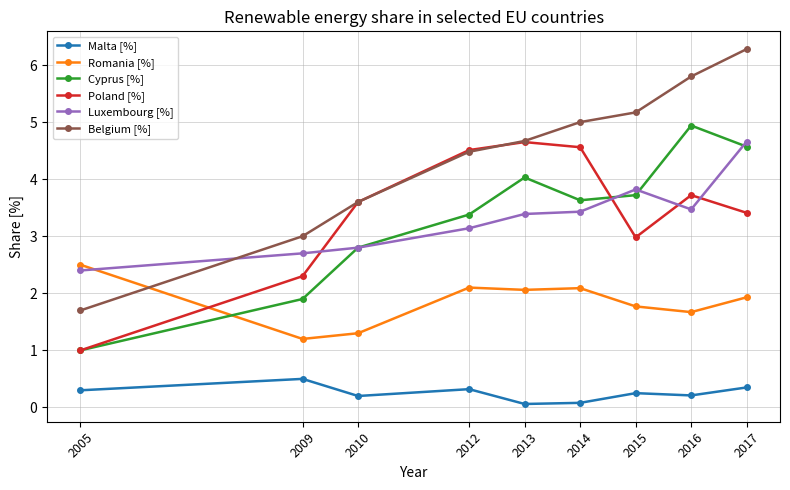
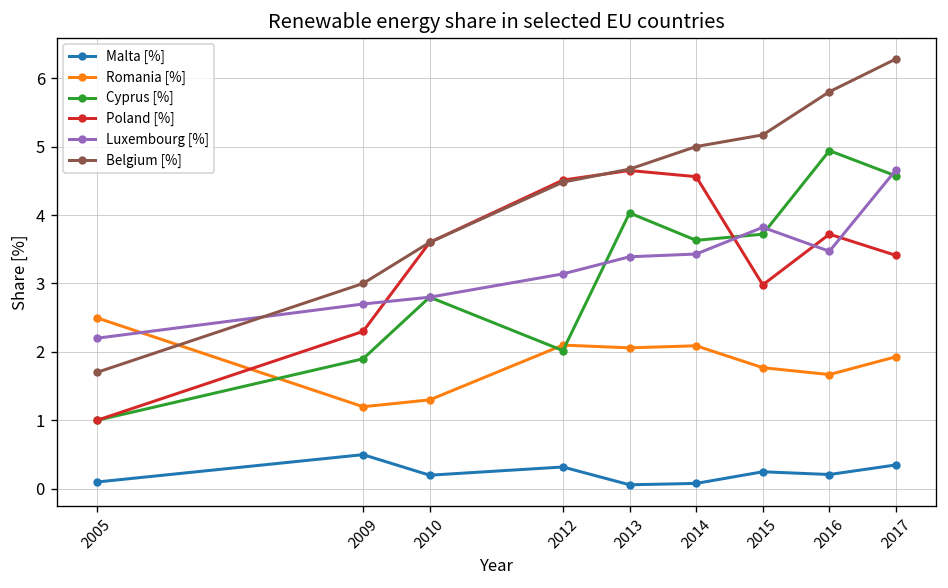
  {
    "Malta [%]": {
-     "2005": 0.3,
+     "2005": 0.1,
      "2009": 0.5,
      "2010": 0.2,
      "2012": 0.3,
      "2013": 0.1,
      "2014": 0.1,
      "2015": 0.3,
      "2016": 0.2,
      "2017": 0.4
    },
    "Romania [%]": {
      "2005": 2.5,
      "2009": 1.2,
      "2010": 1.3,
      "2012": 2.1,
      "2013": 2.1,
      "2014": 2.1,
      "2015": 1.8,
      "2016": 1.7,
      "2017": 1.9
    },
    "Cyprus [%]": {
      "2009": 1.9,
-     "2012": 3.4,
+     "2012": 2.0,
      "2013": 4.0,
      "2014": 3.6,
      "2015": 3.7,
      "2016": 4.9,
      "2017": 4.6
    },
    "Poland [%]": {
      "2009": 2.3,
      "2014": 4.6,
      "2015": 3.0,
      "2016": 3.7,
      "2017": 3.4
    },
    "Luxembourg [%]": {
-     "2005": 2.4,
+     "2005": 2.2,
      "2009": 2.7,
      "2012": 3.1,
      "2013": 3.4,
      "2014": 3.4,
      "2015": 3.8,
      "2016": 3.5,
      "2017": 4.7
    },
    "Belgium [%]": {
      "2005": 1.7,
      "2009": 3.0,
      "2014": 5.0,
      "2015": 5.2,
      "2016": 5.8,
      "2017": 6.3
    }
  }
